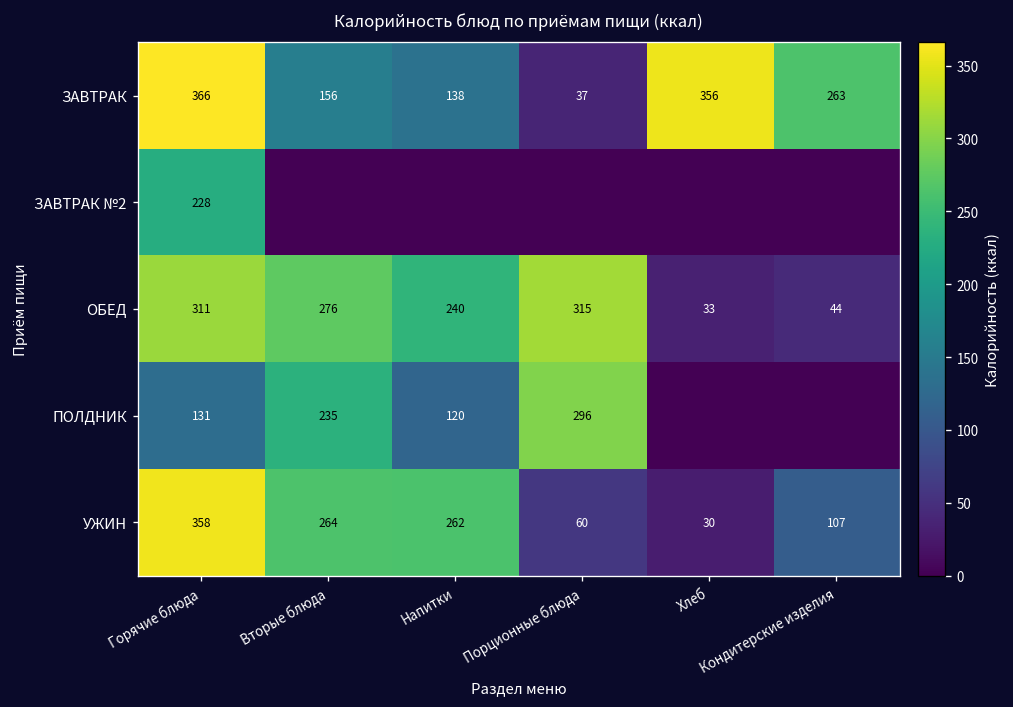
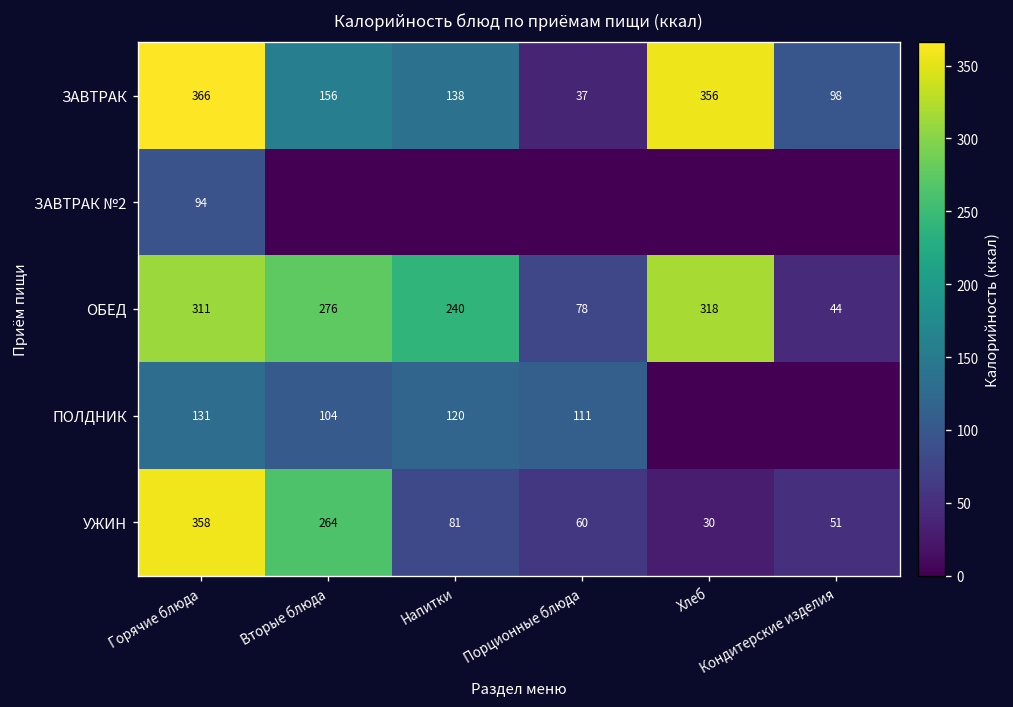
  {
    "ЗАВТРАК": {
      "Горячие блюда": 366,
      "Вторые блюда": 156,
      "Напитки": 138,
      "Порционные блюда": 37,
      "Хлеб": 356,
-     "Кондитерские изделия": 263
+     "Кондитерские изделия": 98
    },
    "ЗАВТРАК №2": {
-     "Горячие блюда": 228
+     "Горячие блюда": 94
    },
    "ОБЕД": {
      "Горячие блюда": 311,
      "Вторые блюда": 276,
      "Напитки": 240,
-     "Порционные блюда": 315,
-     "Хлеб": 33,
+     "Порционные блюда": 78,
+     "Хлеб": 318,
      "Кондитерские изделия": 44
    },
    "ПОЛДНИК": {
      "Горячие блюда": 131,
-     "Вторые блюда": 235,
+     "Вторые блюда": 104,
      "Напитки": 120,
-     "Порционные блюда": 296
+     "Порционные блюда": 111
    },
    "УЖИН": {
      "Горячие блюда": 358,
      "Вторые блюда": 264,
-     "Напитки": 262,
+     "Напитки": 81,
      "Порционные блюда": 60,
      "Хлеб": 30,
-     "Кондитерские изделия": 107
+     "Кондитерские изделия": 51
    }
  }
